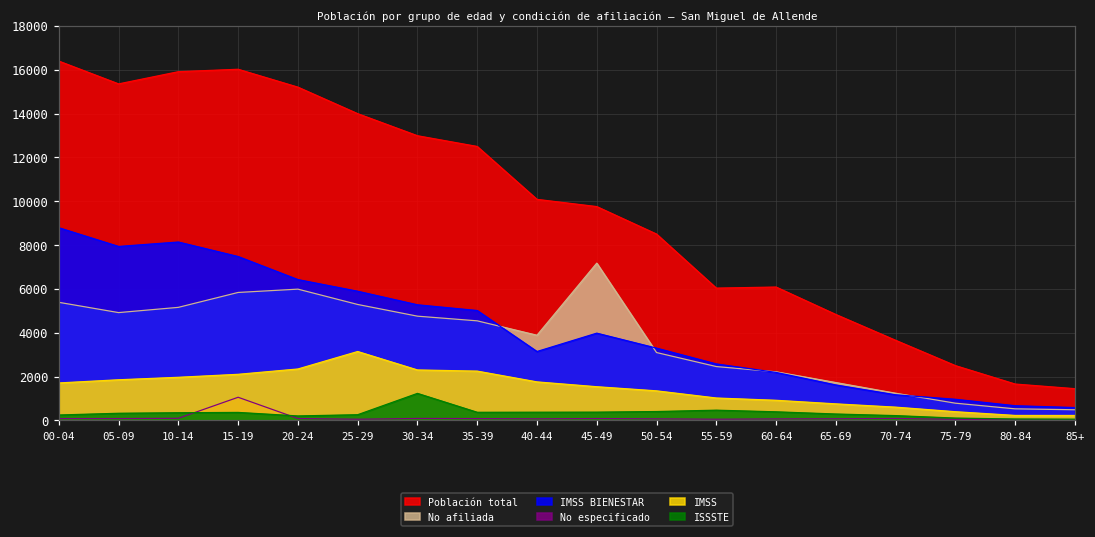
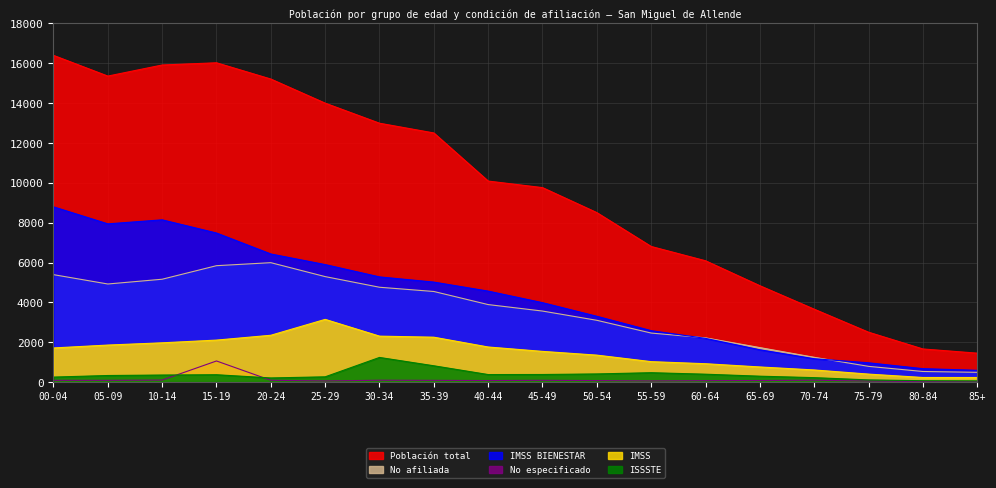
  {
    "Población total": {
      "00-04": 16400,
      "05-09": 15400,
      "10-14": 15900,
      "15-19": 16000,
      "20-24": 15200,
      "25-29": 14000,
      "30-34": 13000,
      "35-39": 12500,
      "40-44": 10100,
      "45-49": 9800,
      "50-54": 8500,
-     "55-59": 6000,
+     "55-59": 6800,
      "60-64": 6100,
      "65-69": 4800,
      "70-74": 3700,
      "75-79": 2500,
      "80-84": 1700,
      "85+": 1500
    },
    "No afiliada": {
      "00-04": 5400,
      "05-09": 4900,
      "10-14": 5200,
      "15-19": 5800,
      "20-24": 6000,
      "25-29": 5300,
      "30-34": 4800,
      "35-39": 4500,
      "40-44": 3900,
-     "45-49": 7200,
+     "45-49": 3600,
      "50-54": 3100,
      "75-79": 800,
      "80-84": 500
    },
    "IMSS BIENESTAR": {
      "00-04": 8800,
      "05-09": 7900,
      "10-14": 8100,
      "15-19": 7500,
      "20-24": 6400,
      "25-29": 5900,
      "30-34": 5300,
      "35-39": 5000,
-     "40-44": 3100,
+     "40-44": 4600,
      "45-49": 4000,
      "50-54": 3300,
      "75-79": 1000,
      "80-84": 700
    },
    "No especificado": {
      "00-04": 100,
      "05-09": 100,
      "10-14": 100,
      "15-19": 1100,
      "25-29": 100,
      "30-34": 100,
      "35-39": 100,
      "40-44": 100,
      "45-49": 100,
      "50-54": 100,
      "55-59": 100,
      "60-64": 100,
      "65-69": 100
    },
    "IMSS": {
      "00-04": 1700,
      "05-09": 1900,
      "10-14": 2000,
      "15-19": 2100,
      "20-24": 2400,
      "25-29": 3100,
      "30-34": 2300,
      "35-39": 2300,
      "40-44": 1800,
      "45-49": 1500,
      "50-54": 1400,
      "55-59": 1000,
      "60-64": 900,
      "65-69": 800,
      "70-74": 600,
      "75-79": 400,
      "80-84": 200,
      "85+": 200
    },
    "ISSSTE": {
      "00-04": 300,
      "05-09": 300,
      "10-14": 400,
      "15-19": 400,
      "25-29": 300,
      "30-34": 1200,
-     "35-39": 400,
+     "35-39": 800,
      "40-44": 400,
      "45-49": 400,
      "50-54": 400,
      "55-59": 500,
      "60-64": 400,
      "65-69": 300
    }
  }
